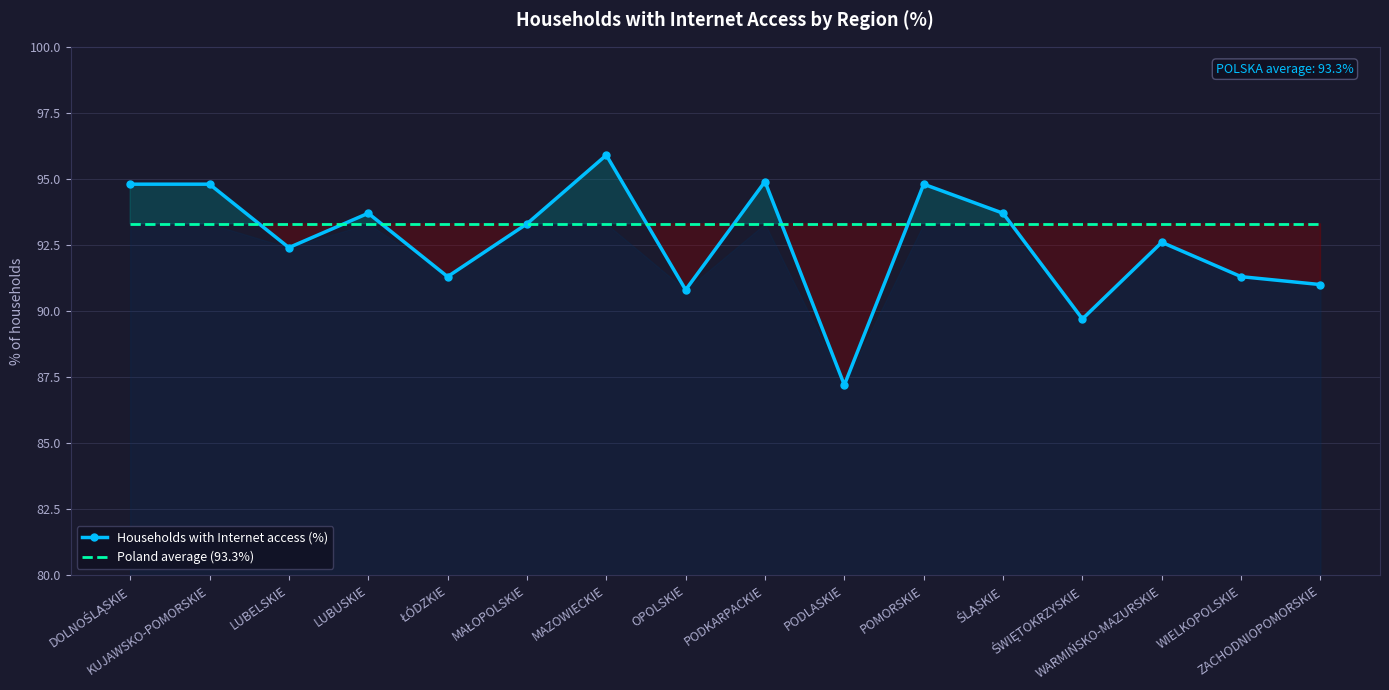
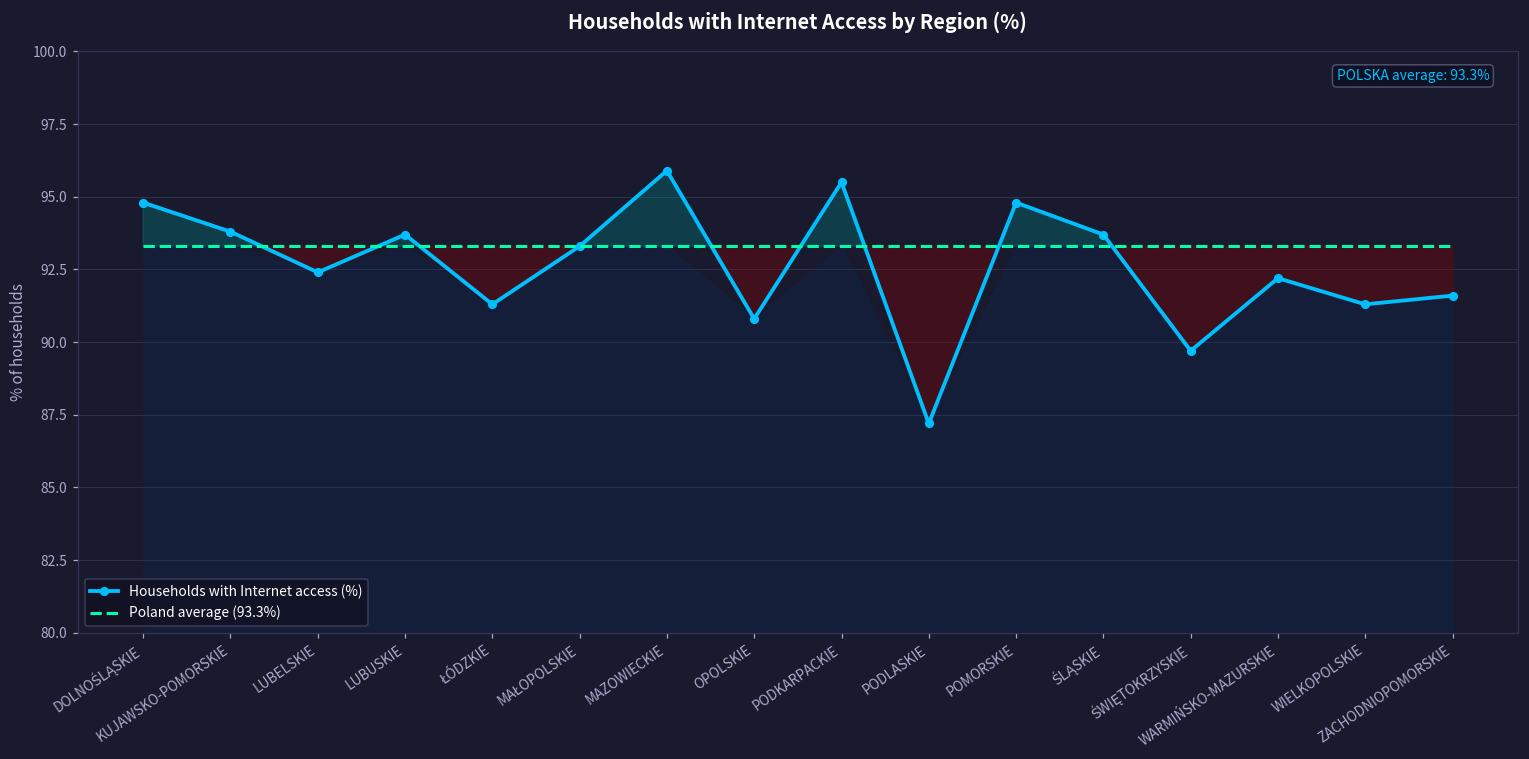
  {
    "Households with Internet access (%)": {
      "DOLNOŚLĄSKIE": 94.8,
-     "KUJAWSKO-POMORSKIE": 94.8,
+     "KUJAWSKO-POMORSKIE": 93.8,
      "LUBUSKIE": 93.7,
      "MAZOWIECKIE": 95.9,
-     "PODKARPACKIE": 94.9,
+     "PODKARPACKIE": 95.5,
      "POMORSKIE": 94.8,
      "ŚLĄSKIE": 93.7,
-     "WARMIŃSKO-MAZURSKIE": 92.6,
-     "ZACHODNIOPOMORSKIE": 91.0
+     "WARMIŃSKO-MAZURSKIE": 92.2,
+     "ZACHODNIOPOMORSKIE": 91.6
    },
    "Poland average (93.3%)": {
      "LUBELSKIE": 93.3,
      "ŁÓDZKIE": 93.3,
      "OPOLSKIE": 93.3,
      "PODLASKIE": 93.3,
      "ŚWIĘTOKRZYSKIE": 93.3,
      "WARMIŃSKO-MAZURSKIE": 93.3,
      "WIELKOPOLSKIE": 93.3,
      "ZACHODNIOPOMORSKIE": 93.3
    }
  }
